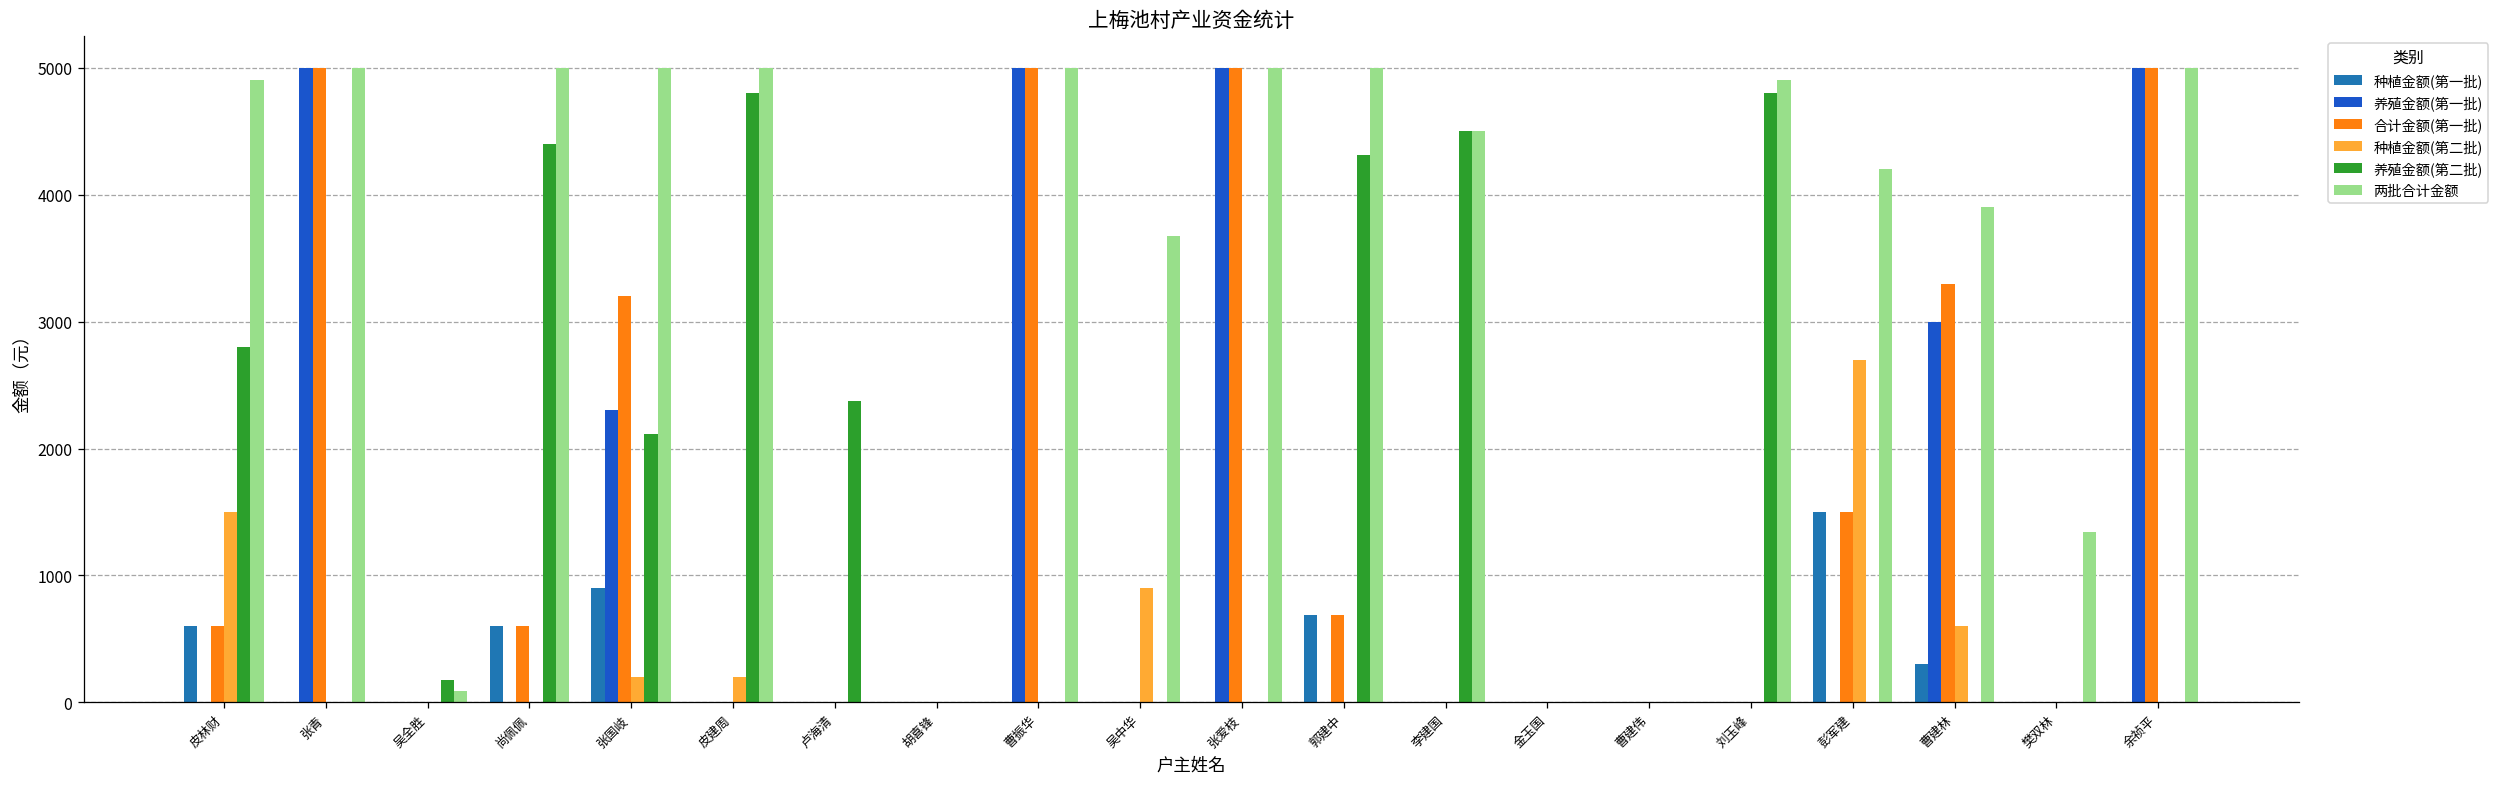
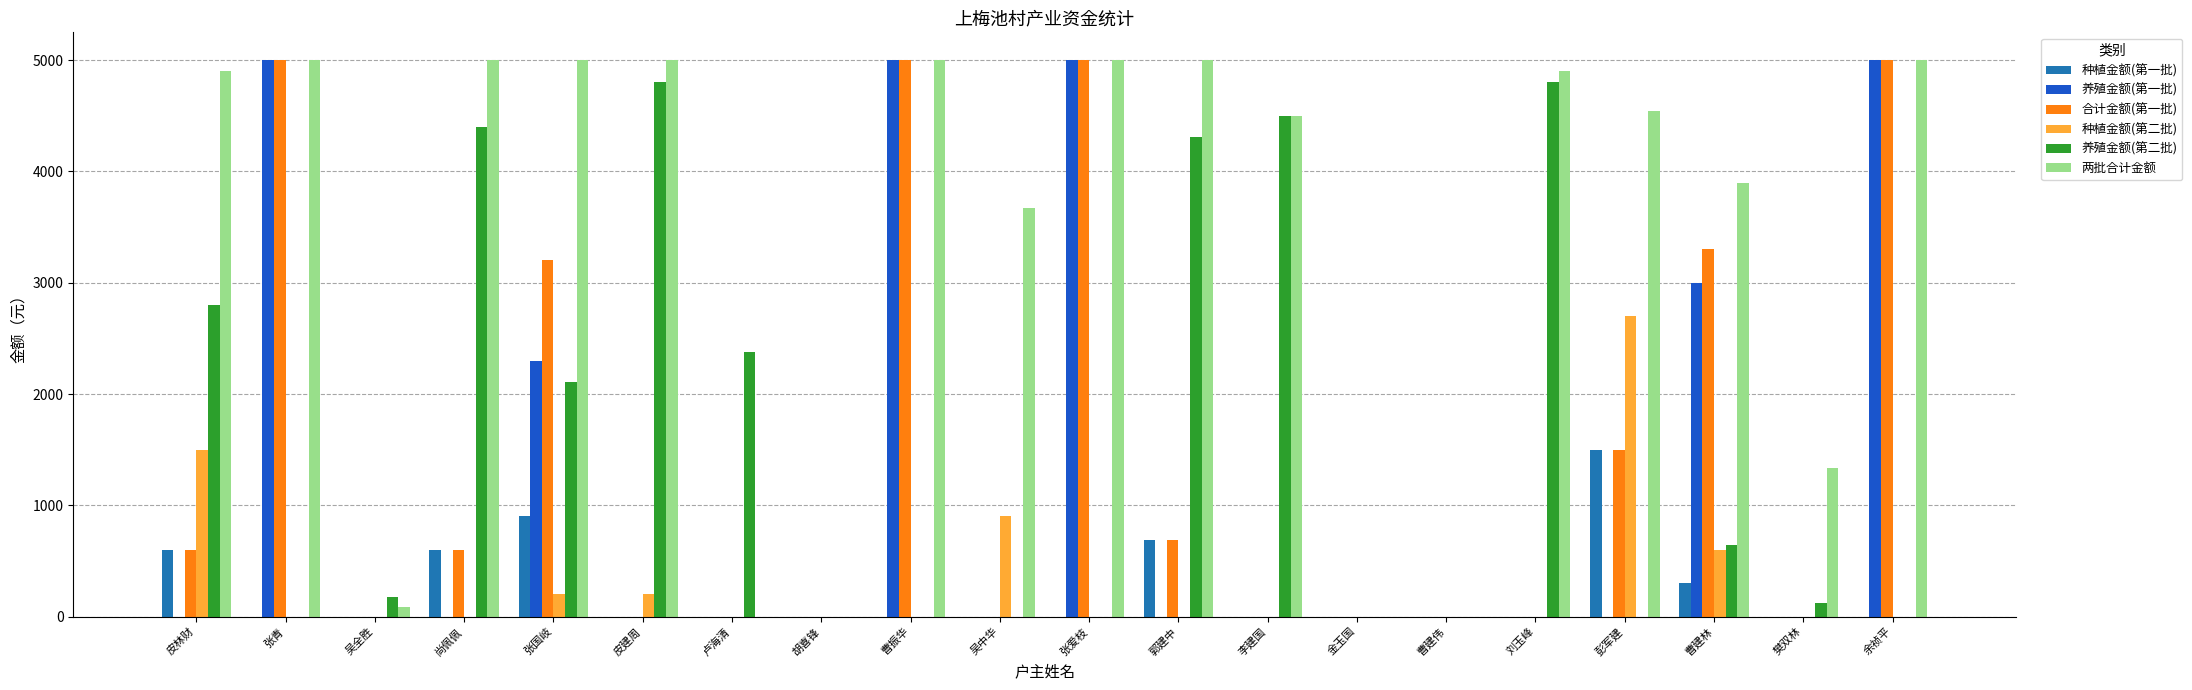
  {
    "养殖金额(第二批)": {
      "皮林财": 2800,
      "张青": 0,
      "吴全胜": 180,
      "尚佩佩": 4400,
      "张国岐": 2110,
      "皮建周": 4800,
      "卢海清": 2370,
      "胡喜锋": 0,
      "曹振华": 0,
      "吴中华": 0,
      "张爱枝": 0,
      "郭建中": 4310,
      "李建国": 4500,
      "金玉国": 0,
      "曹建伟": 0,
      "刘玉峰": 4800,
      "彭军建": 0,
-     "曹建林": 0,
-     "樊双林": 0,
+     "曹建林": 650,
+     "樊双林": 120,
      "余祯平": 0
    },
    "两批合计金额": {
      "皮林财": 4900,
      "张青": 5000,
      "吴全胜": 90,
      "尚佩佩": 5000,
      "张国岐": 5000,
      "皮建周": 5000,
      "卢海清": 0,
      "胡喜锋": 0,
      "曹振华": 5000,
      "吴中华": 3680,
      "张爱枝": 5000,
      "郭建中": 5000,
      "李建国": 4500,
      "金玉国": 0,
      "曹建伟": 0,
      "刘玉峰": 4900,
-     "彭军建": 4200,
+     "彭军建": 4540,
      "曹建林": 3900,
      "樊双林": 1340,
      "余祯平": 5000
    }
  }
